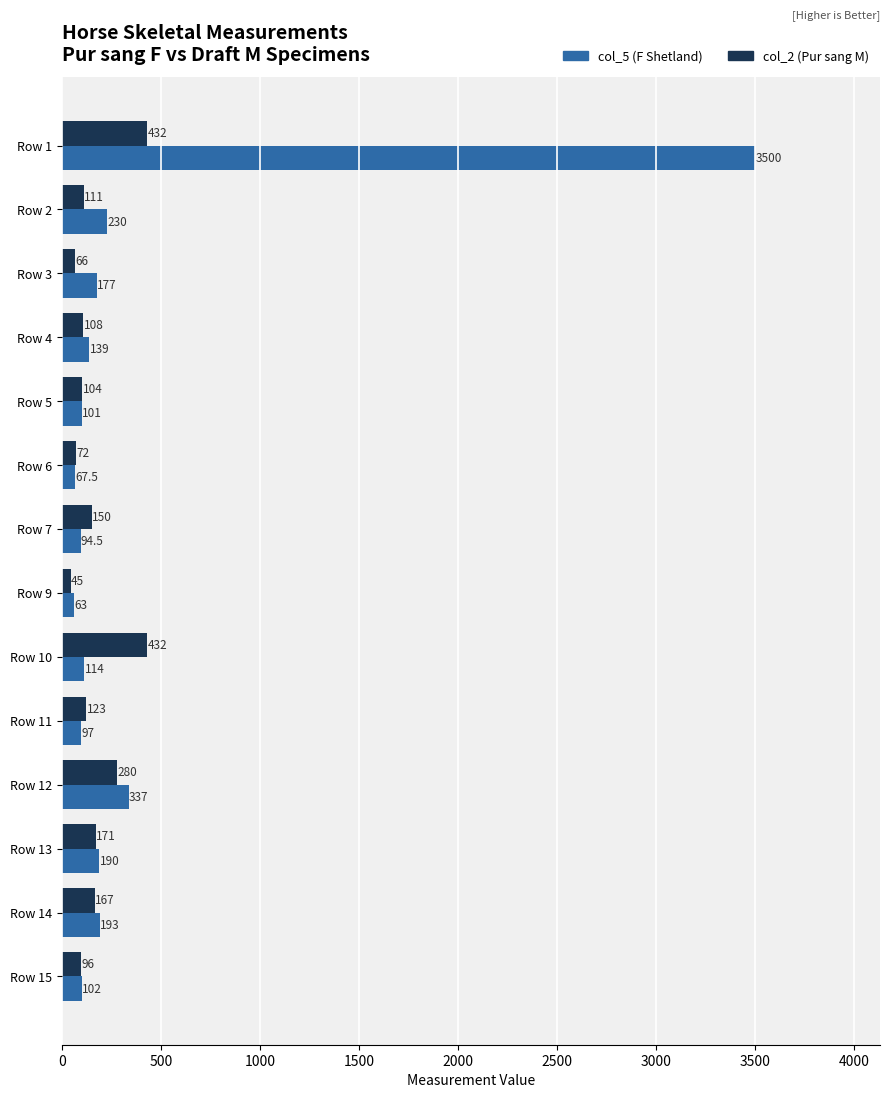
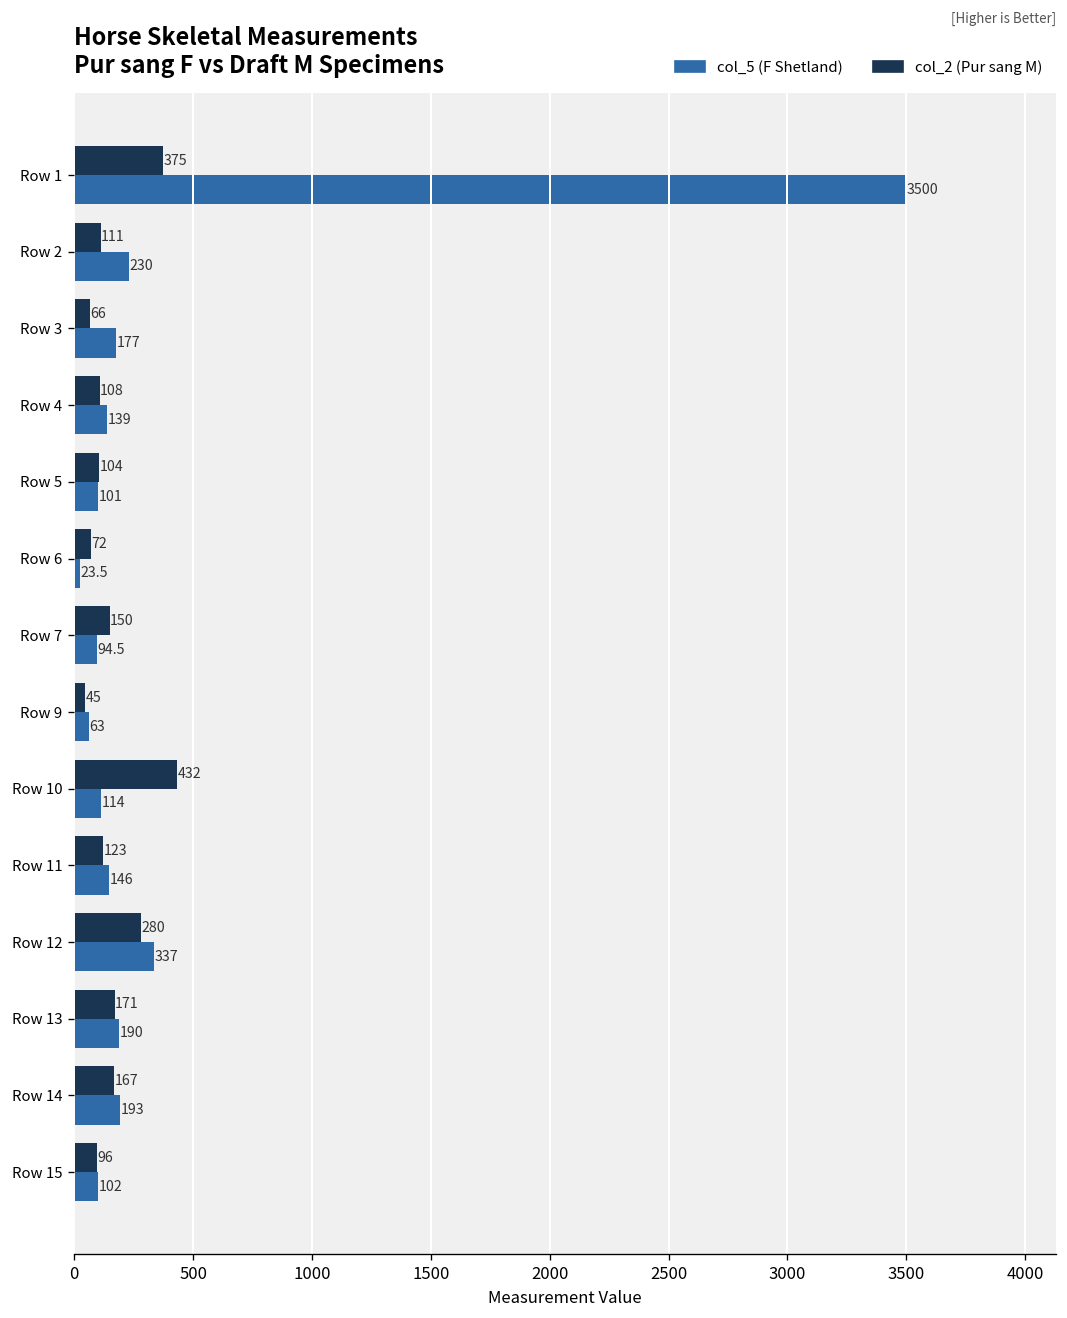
  {
    "col_5 (F Shetland)": {
      "Row 1": 3500,
      "Row 2": 230,
      "Row 3": 177,
      "Row 4": 139,
      "Row 5": 101,
-     "Row 6": 67.5,
+     "Row 6": 23.5,
      "Row 7": 94.5,
      "Row 9": 63,
      "Row 10": 114,
-     "Row 11": 97,
+     "Row 11": 146,
      "Row 12": 337,
      "Row 13": 190,
      "Row 14": 193,
      "Row 15": 102
    },
    "col_2 (Pur sang M)": {
-     "Row 1": 432,
+     "Row 1": 375,
      "Row 2": 111,
      "Row 3": 66,
      "Row 4": 108,
      "Row 5": 104,
      "Row 6": 72,
      "Row 7": 150,
      "Row 9": 45,
      "Row 10": 432,
      "Row 11": 123,
      "Row 12": 280,
      "Row 13": 171,
      "Row 14": 167,
      "Row 15": 96
    }
  }
